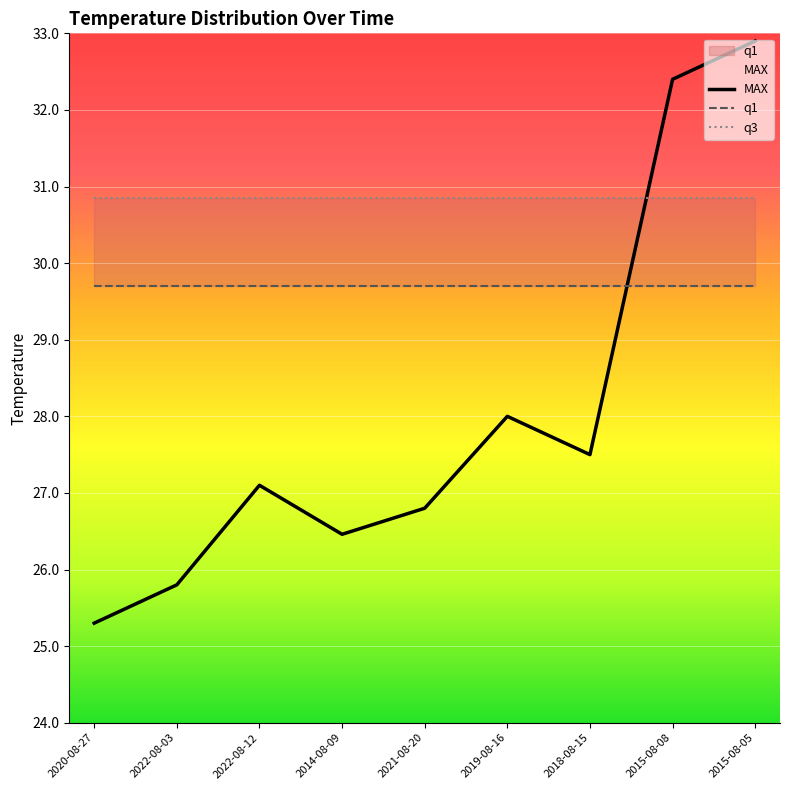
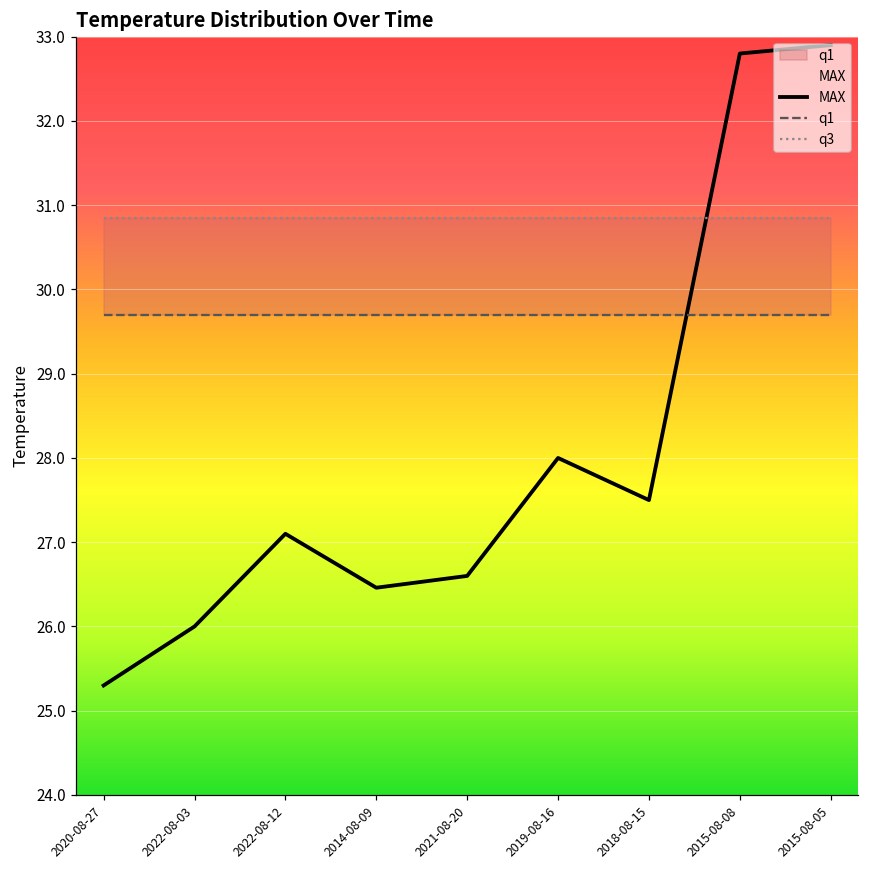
  {
    "MAX": {
      "2020-08-27": 25.3,
-     "2022-08-03": 25.8,
+     "2022-08-03": 26.0,
      "2022-08-12": 27.1,
      "2014-08-09": 26.5,
-     "2021-08-20": 26.8,
+     "2021-08-20": 26.6,
      "2019-08-16": 28.0,
      "2018-08-15": 27.5,
-     "2015-08-08": 32.4
+     "2015-08-08": 32.8
    }
  }
